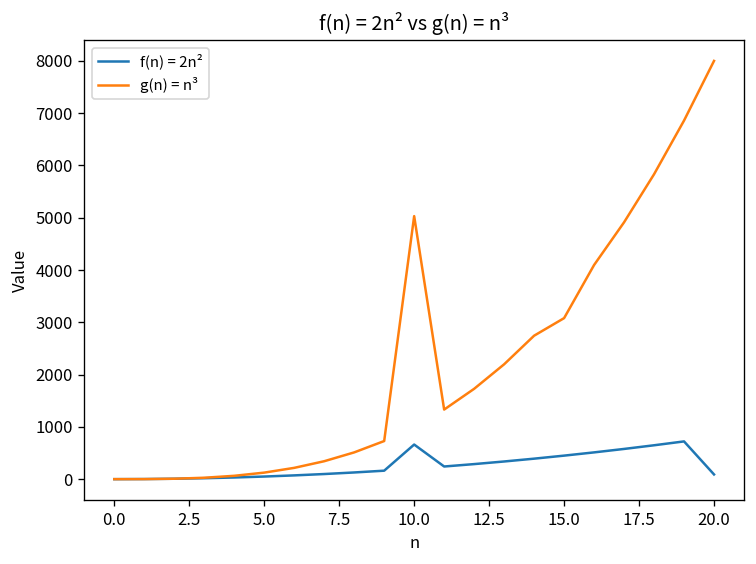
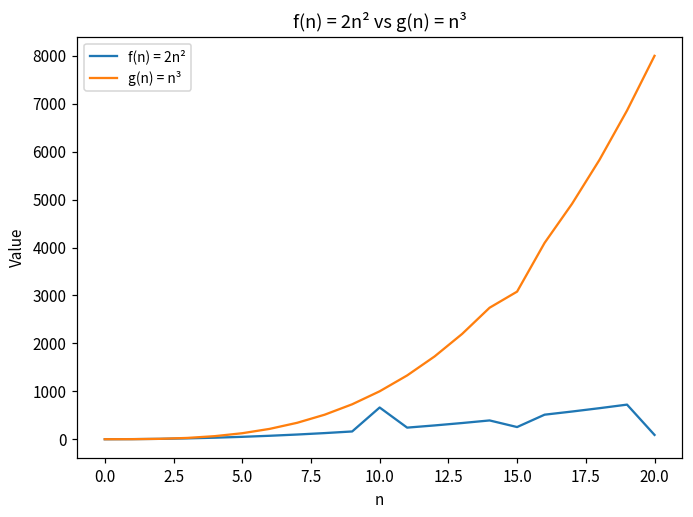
  {
    "f(n) = 2n²": {
      "5.0": 100,
      "10.0": 700,
-     "15.0": 500,
+     "15.0": 300,
      "20.0": 100
    },
    "g(n) = n³": {
      "5.0": 100,
-     "10.0": 5000,
+     "10.0": 1000,
      "15.0": 3100,
      "20.0": 8000
    }
  }
